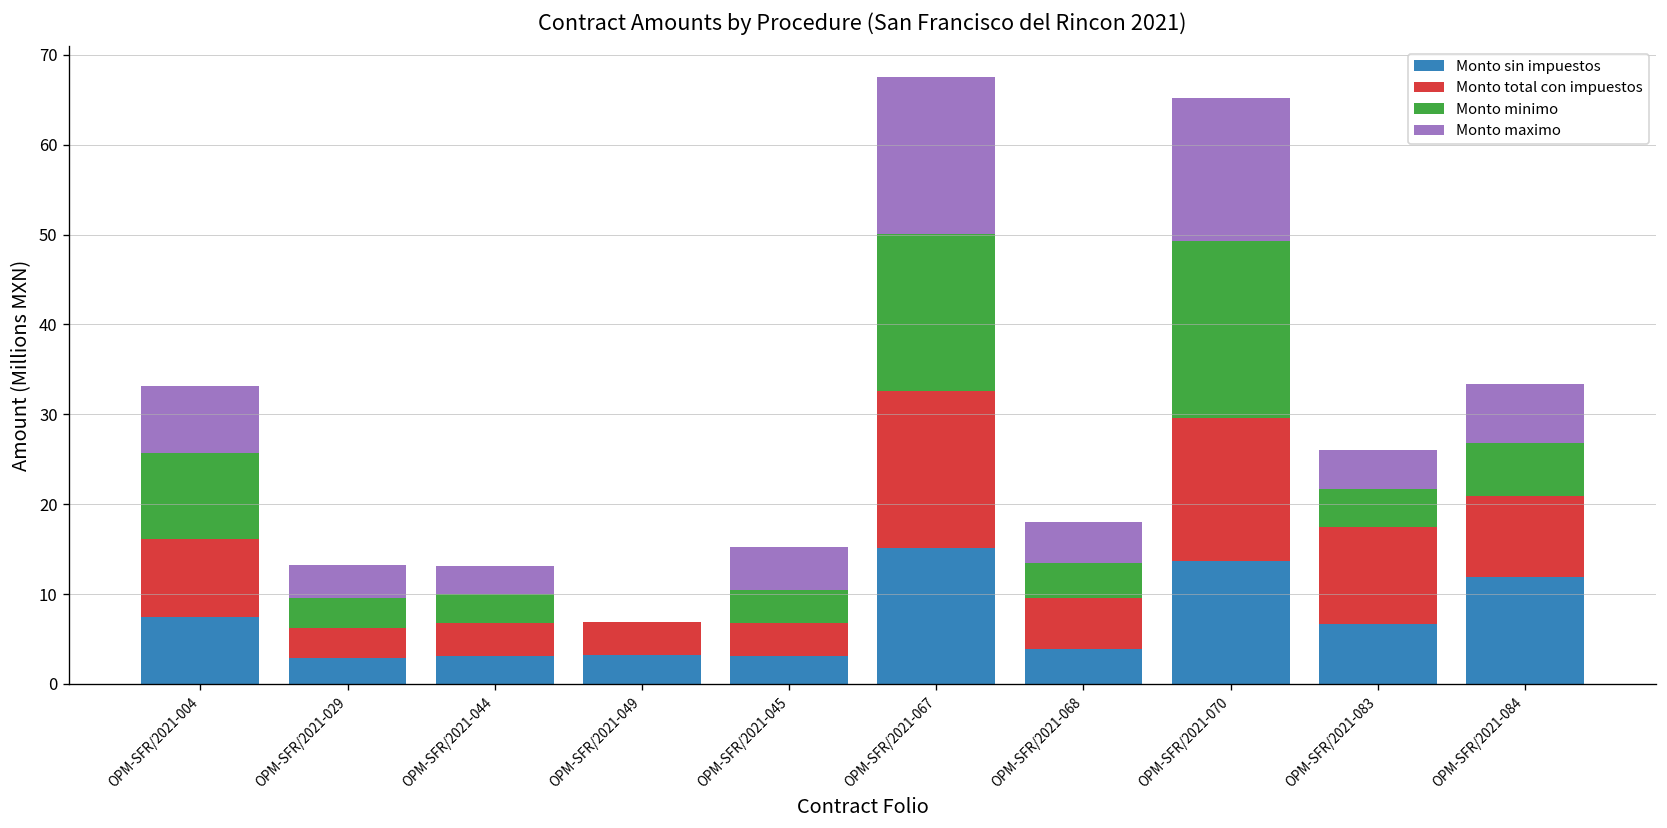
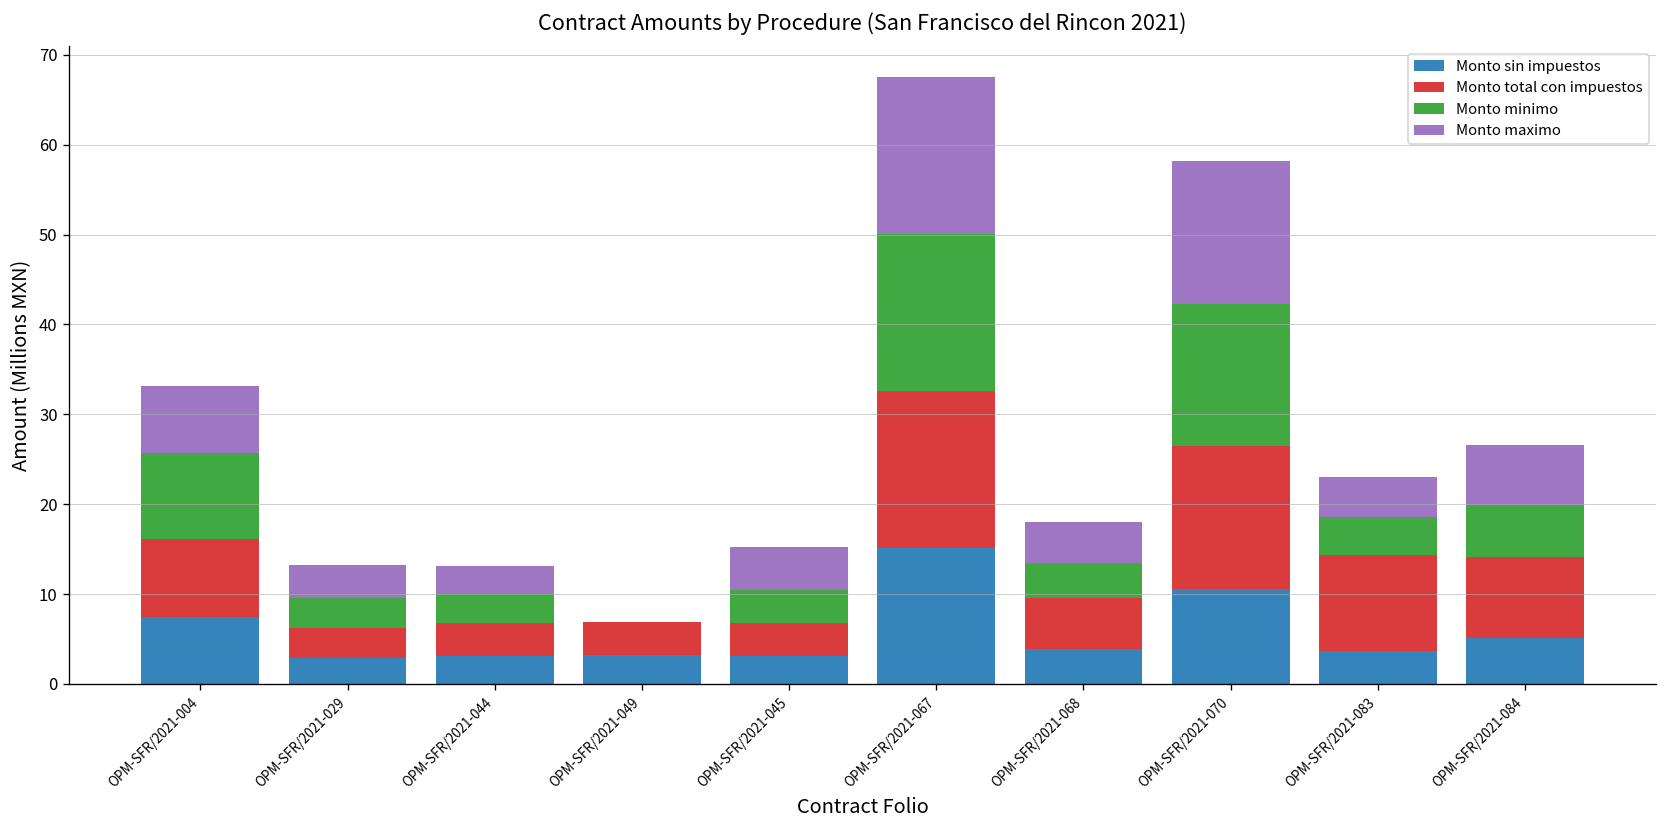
  {
    "Monto sin impuestos": {
      "OPM-SFR/2021-004": 7,
      "OPM-SFR/2021-029": 3,
      "OPM-SFR/2021-044": 3,
      "OPM-SFR/2021-049": 3,
      "OPM-SFR/2021-045": 3,
      "OPM-SFR/2021-067": 15,
      "OPM-SFR/2021-068": 4,
-     "OPM-SFR/2021-070": 14,
-     "OPM-SFR/2021-083": 7,
-     "OPM-SFR/2021-084": 12
+     "OPM-SFR/2021-070": 11,
+     "OPM-SFR/2021-083": 4,
+     "OPM-SFR/2021-084": 5
    },
    "Monto total con impuestos": {
      "OPM-SFR/2021-004": 9,
      "OPM-SFR/2021-029": 3,
      "OPM-SFR/2021-044": 4,
      "OPM-SFR/2021-049": 4,
      "OPM-SFR/2021-045": 4,
      "OPM-SFR/2021-067": 17,
      "OPM-SFR/2021-068": 6,
      "OPM-SFR/2021-070": 16,
      "OPM-SFR/2021-083": 11,
      "OPM-SFR/2021-084": 9
    },
    "Monto minimo": {
      "OPM-SFR/2021-004": 10,
      "OPM-SFR/2021-029": 3,
      "OPM-SFR/2021-044": 3,
      "OPM-SFR/2021-049": 0,
      "OPM-SFR/2021-045": 4,
      "OPM-SFR/2021-067": 17,
      "OPM-SFR/2021-068": 4,
-     "OPM-SFR/2021-070": 20,
+     "OPM-SFR/2021-070": 16,
      "OPM-SFR/2021-083": 4,
      "OPM-SFR/2021-084": 6
    },
    "Monto maximo": {
      "OPM-SFR/2021-004": 7,
      "OPM-SFR/2021-029": 4,
      "OPM-SFR/2021-044": 3,
      "OPM-SFR/2021-049": 0,
      "OPM-SFR/2021-045": 5,
      "OPM-SFR/2021-067": 17,
      "OPM-SFR/2021-068": 5,
      "OPM-SFR/2021-070": 16,
      "OPM-SFR/2021-083": 4,
      "OPM-SFR/2021-084": 7
    }
  }
